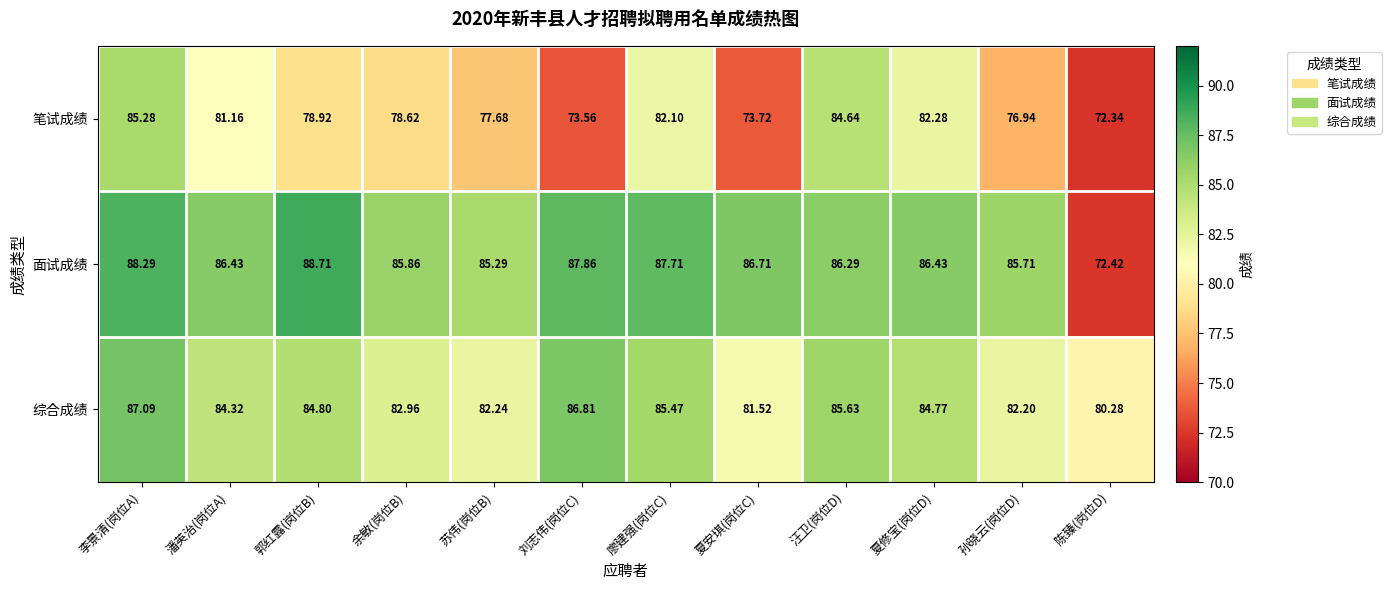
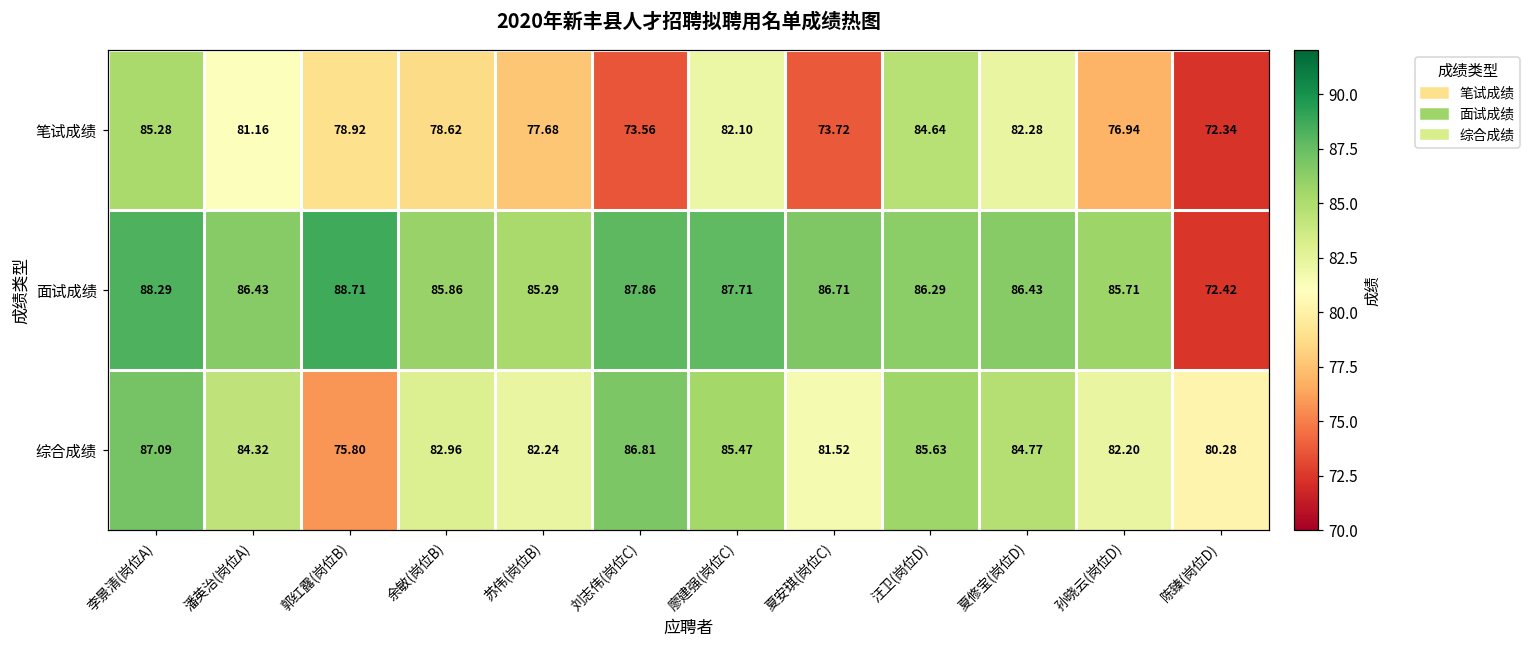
  {
    "笔试成绩": {
      "李景清(岗位A)": 85.28,
      "潘英治(岗位A)": 81.16,
      "郭红露(岗位B)": 78.92,
      "余敏(岗位B)": 78.62,
      "苏伟(岗位B)": 77.68,
      "刘志伟(岗位C)": 73.56,
      "廖建强(岗位C)": 82.10,
      "夏安琪(岗位C)": 73.72,
      "汪卫(岗位D)": 84.64,
      "夏修宝(岗位D)": 82.28,
      "孙晓云(岗位D)": 76.94,
      "陈臻(岗位D)": 72.34
    },
    "面试成绩": {
      "李景清(岗位A)": 88.29,
      "潘英治(岗位A)": 86.43,
      "郭红露(岗位B)": 88.71,
      "余敏(岗位B)": 85.86,
      "苏伟(岗位B)": 85.29,
      "刘志伟(岗位C)": 87.86,
      "廖建强(岗位C)": 87.71,
      "夏安琪(岗位C)": 86.71,
      "汪卫(岗位D)": 86.29,
      "夏修宝(岗位D)": 86.43,
      "孙晓云(岗位D)": 85.71,
      "陈臻(岗位D)": 72.42
    },
    "综合成绩": {
      "李景清(岗位A)": 87.09,
      "潘英治(岗位A)": 84.32,
-     "郭红露(岗位B)": 84.80,
+     "郭红露(岗位B)": 75.80,
      "余敏(岗位B)": 82.96,
      "苏伟(岗位B)": 82.24,
      "刘志伟(岗位C)": 86.81,
      "廖建强(岗位C)": 85.47,
      "夏安琪(岗位C)": 81.52,
      "汪卫(岗位D)": 85.63,
      "夏修宝(岗位D)": 84.77,
      "孙晓云(岗位D)": 82.20,
      "陈臻(岗位D)": 80.28
    }
  }
